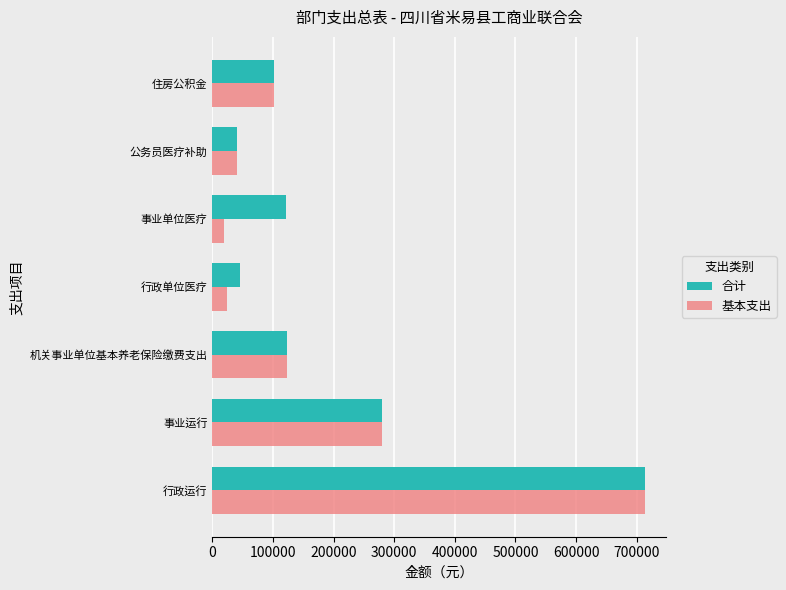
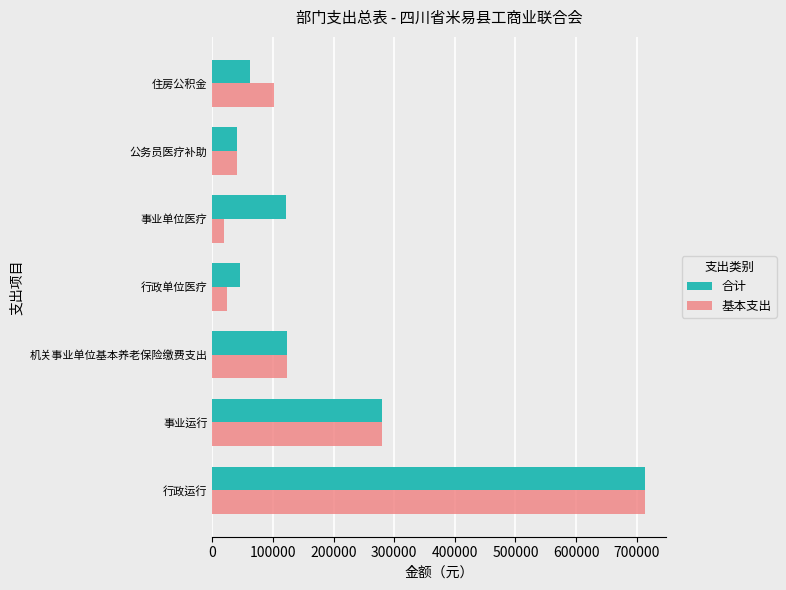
  {
    "合计": {
-     "住房公积金": 100000,
+     "住房公积金": 60000,
      "公务员医疗补助": 40000,
      "事业单位医疗": 120000,
      "行政单位医疗": 50000,
      "机关事业单位基本养老保险缴费支出": 120000,
      "事业运行": 280000,
      "行政运行": 710000
    },
    "基本支出": {
      "住房公积金": 100000,
      "公务员医疗补助": 40000,
      "事业单位医疗": 20000,
      "行政单位医疗": 20000,
      "机关事业单位基本养老保险缴费支出": 120000,
      "事业运行": 280000,
      "行政运行": 710000
    }
  }
